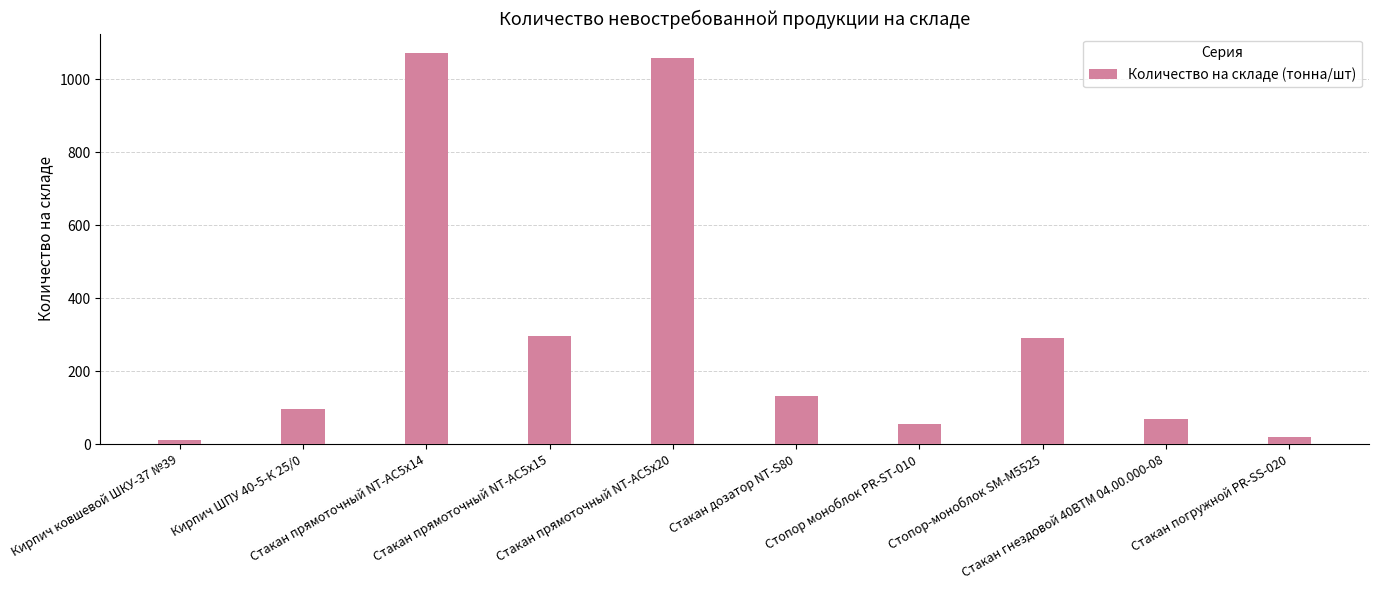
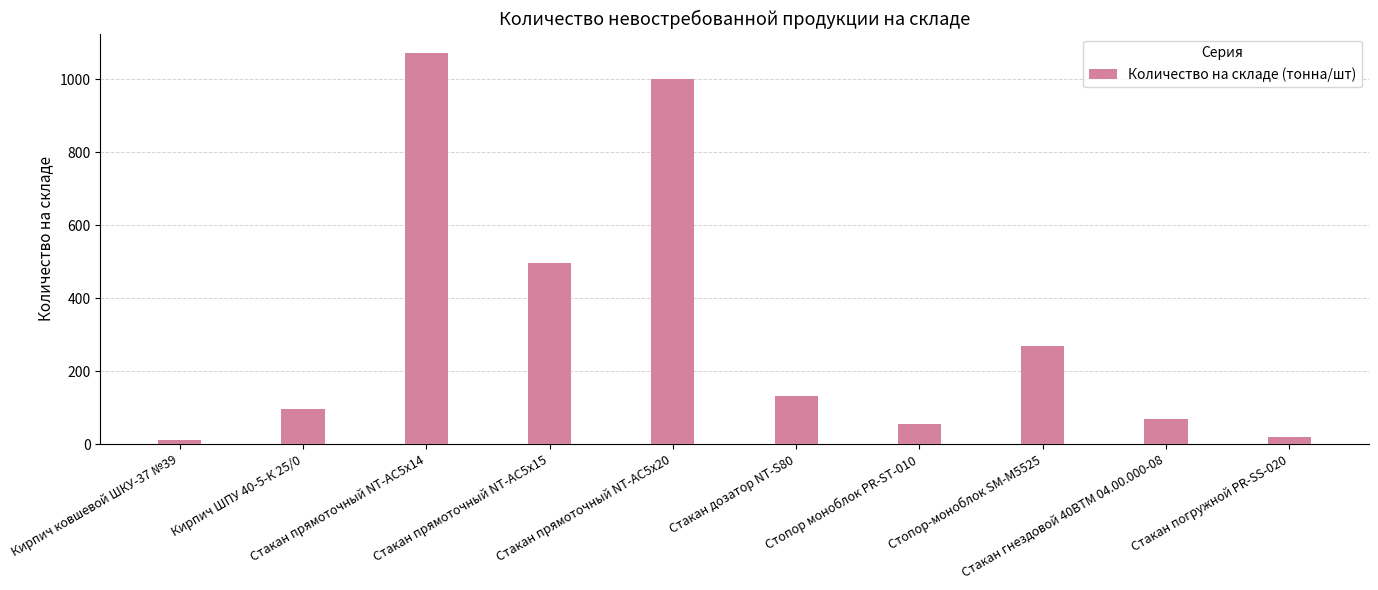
  {
    "Кирпич ковшевой ШКУ-37 №39": 10,
    "Кирпич ШПУ 40-5-К 25/0": 100,
    "Стакан прямоточный NT-AC5х14": 1070,
-   "Стакан прямоточный NT-AC5х15": 300,
-   "Стакан прямоточный NT-AC5х20": 1060,
+   "Стакан прямоточный NT-AC5х15": 500,
+   "Стакан прямоточный NT-AC5х20": 1000,
    "Стакан дозатор NT-S80": 130,
    "Стопор моноблок PR-ST-010": 60,
-   "Стопор-моноблок SM-М5525": 290,
+   "Стопор-моноблок SM-М5525": 270,
    "Стакан гнездовой 40ВТМ 04.00.000-08": 70,
    "Стакан погружной PR-SS-020": 20
  }
